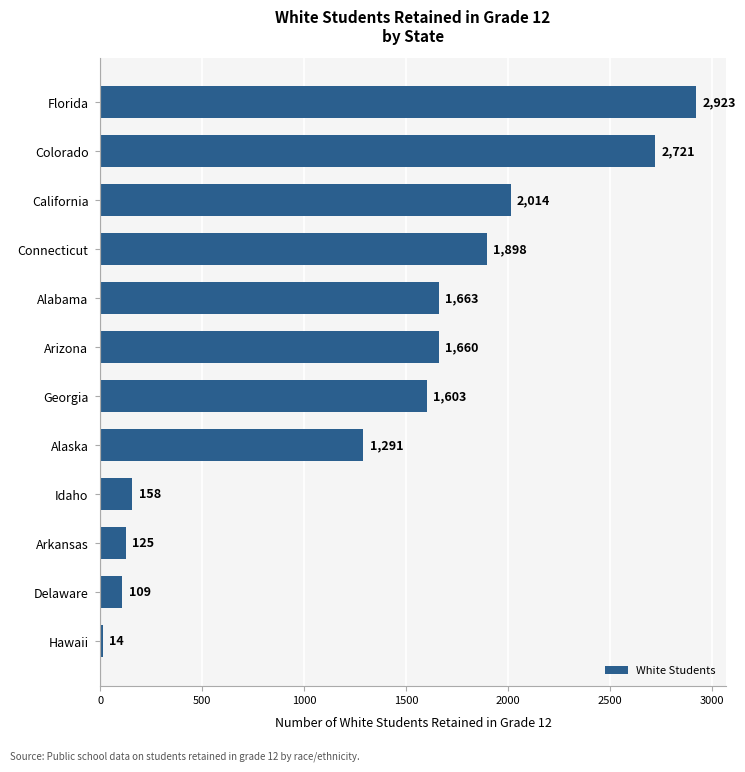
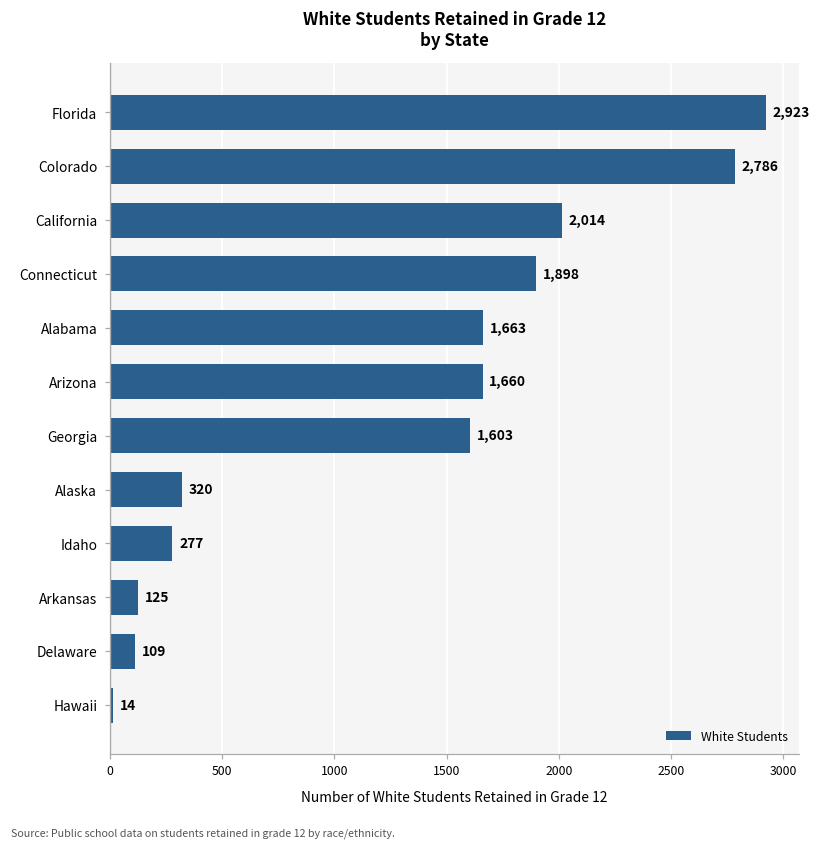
  {
    "Florida": "2,923",
-   "Colorado": "2,721",
+   "Colorado": "2,786",
    "California": "2,014",
    "Connecticut": "1,898",
    "Alabama": "1,663",
    "Arizona": "1,660",
    "Georgia": "1,603",
-   "Alaska": "1,291",
-   "Idaho": "158",
+   "Alaska": "320",
+   "Idaho": "277",
    "Arkansas": "125",
    "Delaware": "109",
    "Hawaii": "14"
  }
